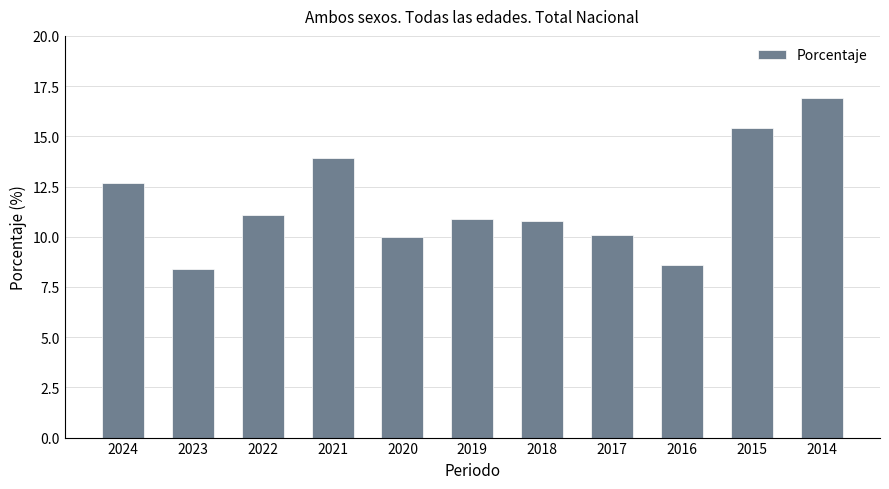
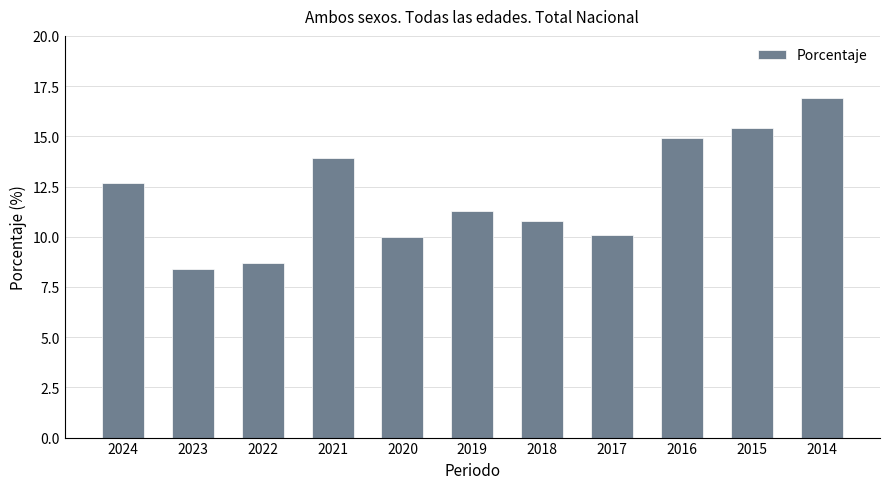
  {
    "2024": 12.7,
    "2023": 8.4,
-   "2022": 11.1,
+   "2022": 8.7,
    "2021": 13.9,
    "2020": 10.0,
-   "2019": 10.9,
+   "2019": 11.3,
    "2018": 10.8,
    "2017": 10.1,
-   "2016": 8.6,
+   "2016": 14.9,
    "2015": 15.4,
    "2014": 16.9
  }
